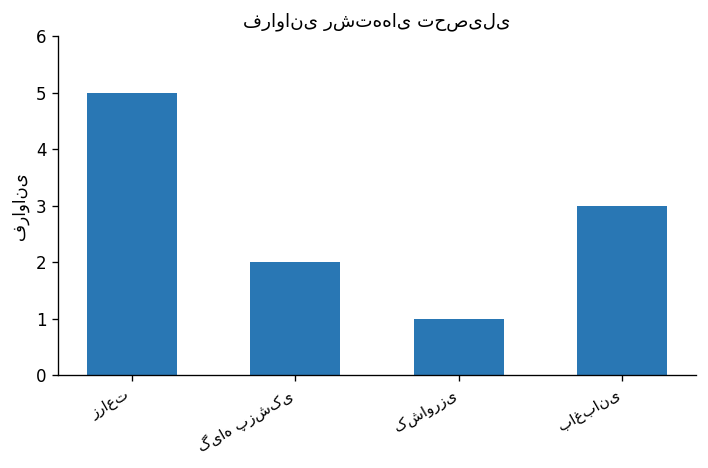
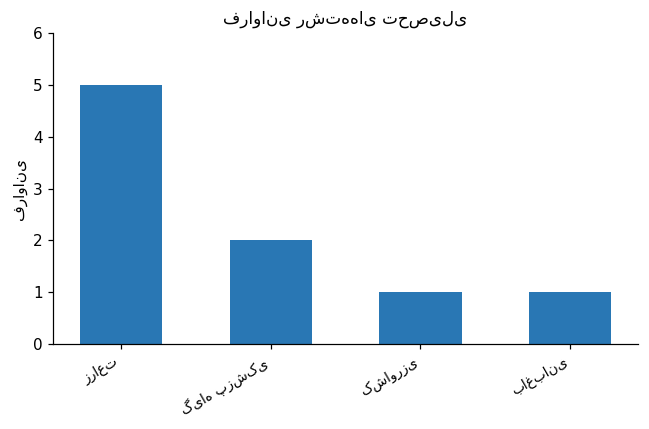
  {
    "زراعت": 5,
    "گیاه پزشکی": 2,
    "کشاورزی": 1,
-   "باغبانی": 3
+   "باغبانی": 1
  }
